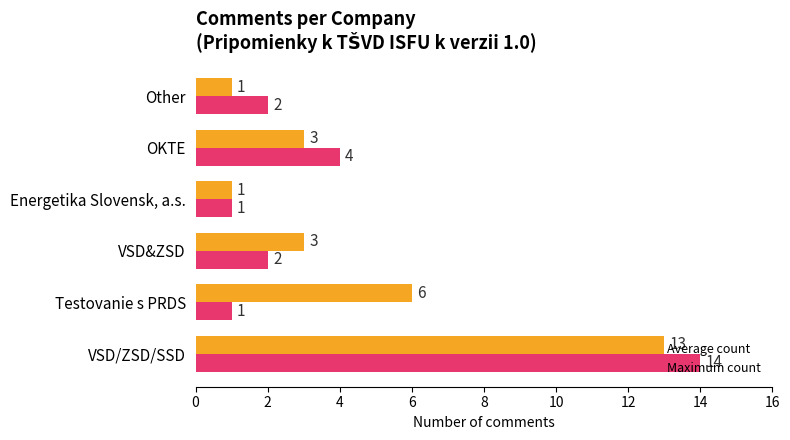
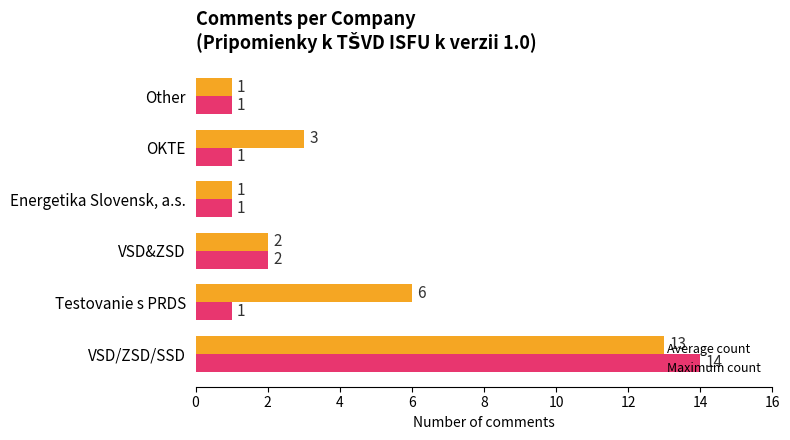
  {
    "Average count": {
      "Other": 1,
      "OKTE": 3,
      "Energetika Slovensk, a.s.": 1,
-     "VSD&ZSD": 3,
+     "VSD&ZSD": 2,
      "Testovanie s PRDS": 6,
      "VSD/ZSD/SSD": 13
    },
    "Maximum count": {
-     "Other": 2,
-     "OKTE": 4,
+     "Other": 1,
+     "OKTE": 1,
      "Energetika Slovensk, a.s.": 1,
      "VSD&ZSD": 2,
      "Testovanie s PRDS": 1,
      "VSD/ZSD/SSD": 14
    }
  }
